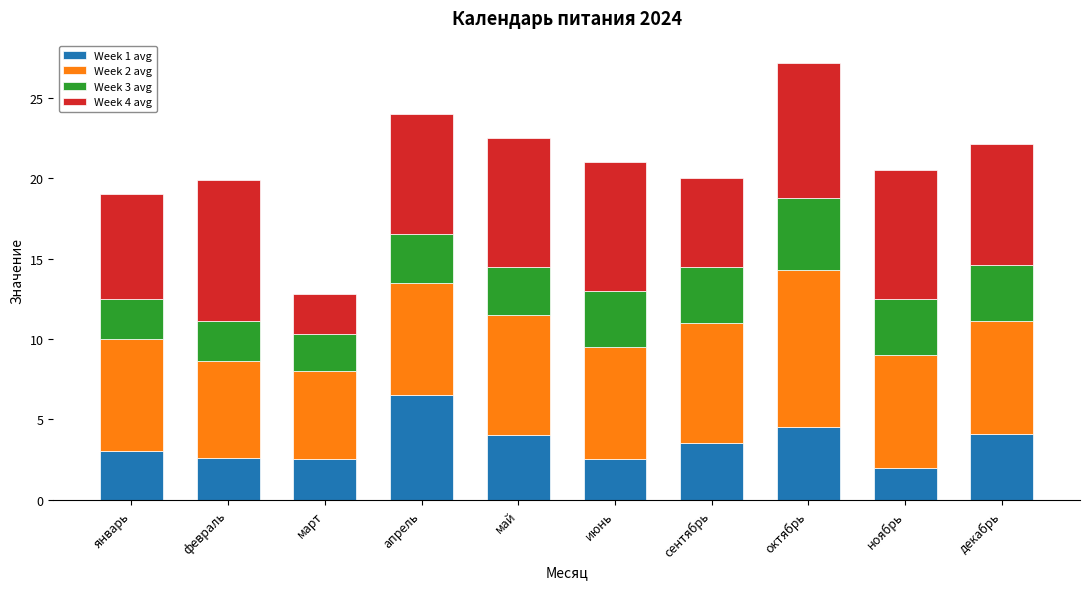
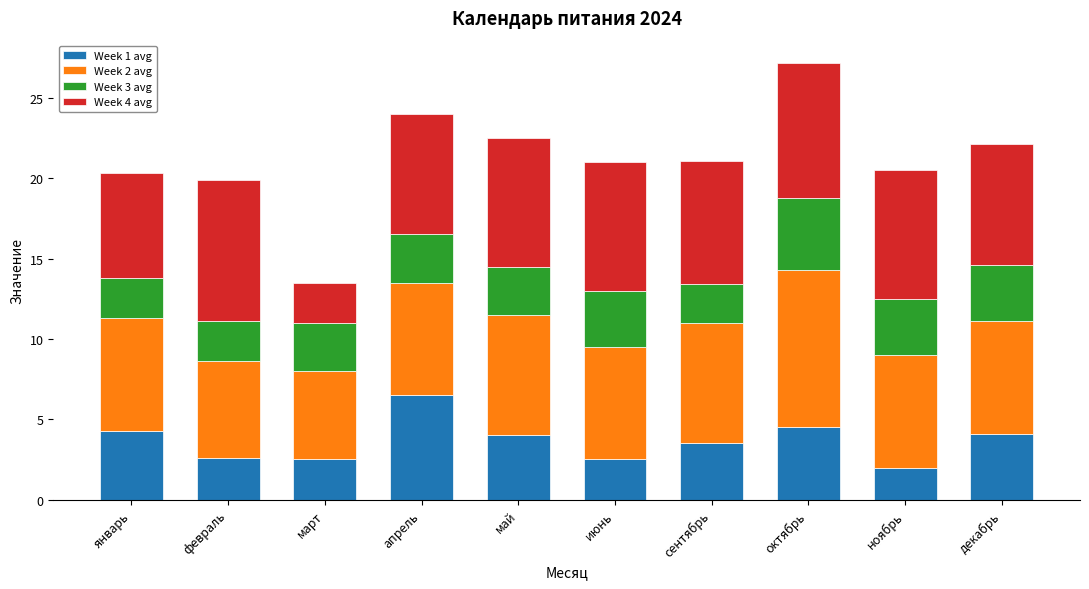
  {
    "Week 1 avg": {
-     "январь": 3.0,
+     "январь": 4.3,
      "февраль": 2.6,
      "март": 2.5,
      "апрель": 6.5,
      "май": 4.0,
      "июнь": 2.5,
      "сентябрь": 3.5,
      "октябрь": 4.5,
      "ноябрь": 2.0,
      "декабрь": 4.1
    },
    "Week 2 avg": {
      "январь": 7.0,
      "февраль": 6.0,
      "март": 5.5,
      "апрель": 7.0,
      "май": 7.5,
      "июнь": 7.0,
      "сентябрь": 7.5,
      "октябрь": 9.8,
      "ноябрь": 7.0,
      "декабрь": 7.0
    },
    "Week 3 avg": {
      "январь": 2.5,
      "февраль": 2.5,
-     "март": 2.3,
+     "март": 3.0,
      "апрель": 3.0,
      "май": 3.0,
      "июнь": 3.5,
-     "сентябрь": 3.5,
+     "сентябрь": 2.4,
      "октябрь": 4.5,
      "ноябрь": 3.5,
      "декабрь": 3.5
    },
    "Week 4 avg": {
      "январь": 6.5,
      "февраль": 8.8,
      "март": 2.5,
      "апрель": 7.5,
      "май": 8.0,
      "июнь": 8.0,
-     "сентябрь": 5.5,
+     "сентябрь": 7.7,
      "октябрь": 8.4,
      "ноябрь": 8.0,
      "декабрь": 7.5
    }
  }
